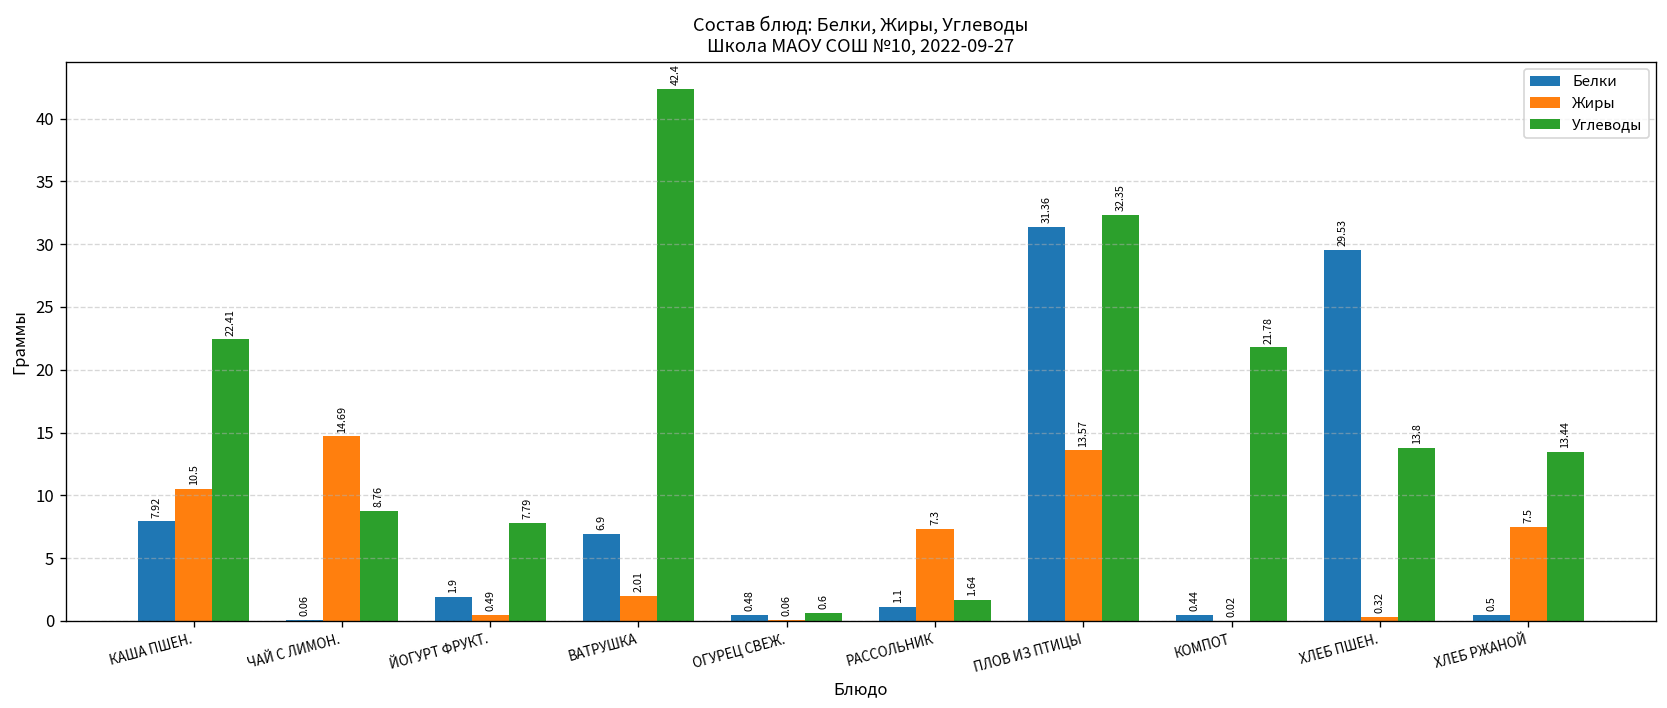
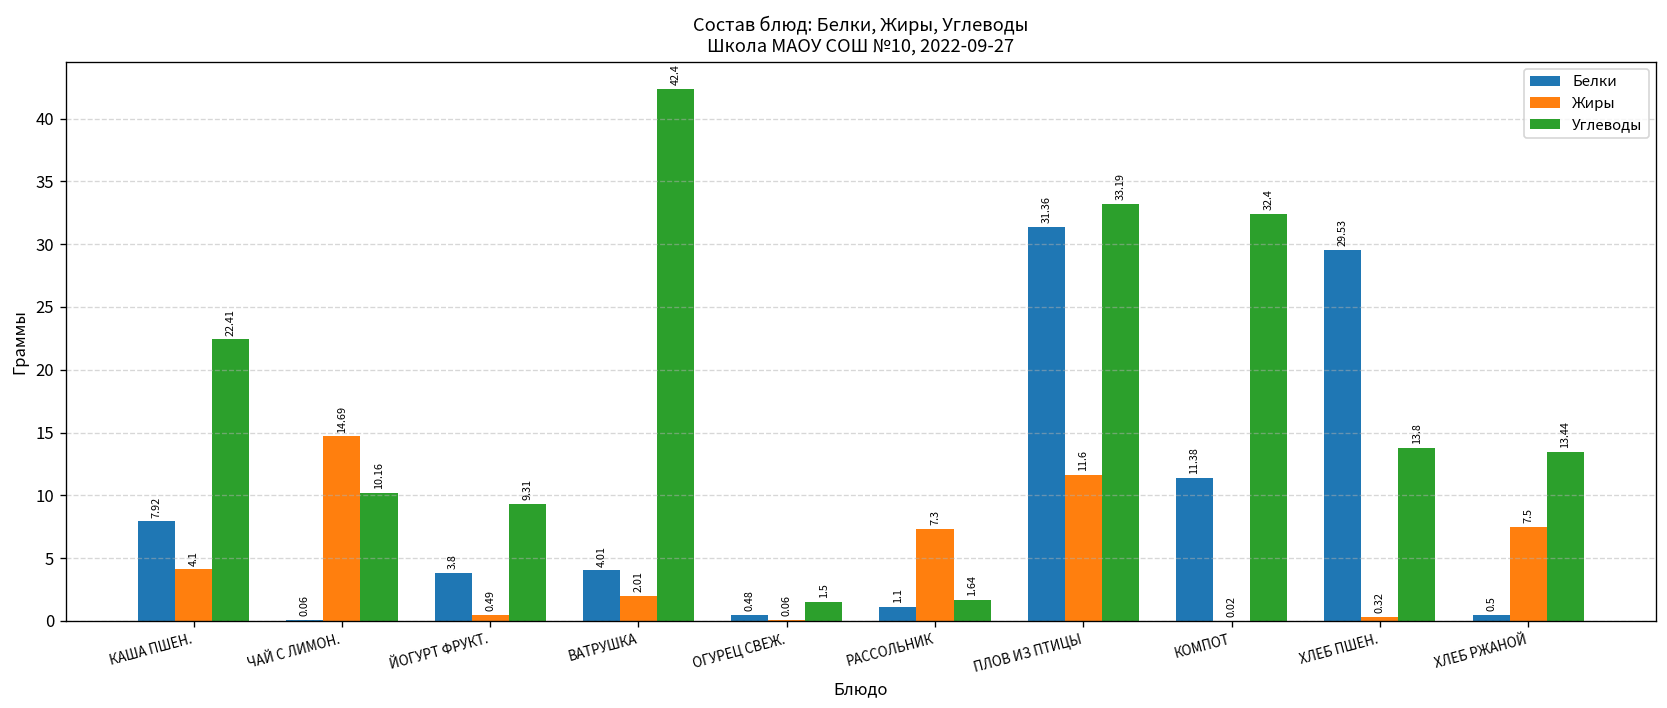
  {
    "Белки": {
      "КАША ПШЕН.": 7.92,
      "ЧАЙ С ЛИМОН.": 0.06,
-     "ЙОГУРТ ФРУКТ.": 1.9,
-     "ВАТРУШКА": 6.9,
+     "ЙОГУРТ ФРУКТ.": 3.8,
+     "ВАТРУШКА": 4.01,
      "ОГУРЕЦ СВЕЖ.": 0.48,
      "РАССОЛЬНИК": 1.1,
      "ПЛОВ ИЗ ПТИЦЫ": 31.36,
-     "КОМПОТ": 0.44,
+     "КОМПОТ": 11.38,
      "ХЛЕБ ПШЕН.": 29.53,
      "ХЛЕБ РЖАНОЙ": 0.5
    },
    "Жиры": {
-     "КАША ПШЕН.": 10.5,
+     "КАША ПШЕН.": 4.1,
      "ЧАЙ С ЛИМОН.": 14.69,
      "ЙОГУРТ ФРУКТ.": 0.49,
      "ВАТРУШКА": 2.01,
      "ОГУРЕЦ СВЕЖ.": 0.06,
      "РАССОЛЬНИК": 7.3,
-     "ПЛОВ ИЗ ПТИЦЫ": 13.57,
+     "ПЛОВ ИЗ ПТИЦЫ": 11.6,
      "КОМПОТ": 0.02,
      "ХЛЕБ ПШЕН.": 0.32,
      "ХЛЕБ РЖАНОЙ": 7.5
    },
    "Углеводы": {
      "КАША ПШЕН.": 22.41,
-     "ЧАЙ С ЛИМОН.": 8.76,
-     "ЙОГУРТ ФРУКТ.": 7.79,
+     "ЧАЙ С ЛИМОН.": 10.16,
+     "ЙОГУРТ ФРУКТ.": 9.31,
      "ВАТРУШКА": 42.4,
-     "ОГУРЕЦ СВЕЖ.": 0.6,
+     "ОГУРЕЦ СВЕЖ.": 1.5,
      "РАССОЛЬНИК": 1.64,
-     "ПЛОВ ИЗ ПТИЦЫ": 32.35,
-     "КОМПОТ": 21.78,
+     "ПЛОВ ИЗ ПТИЦЫ": 33.19,
+     "КОМПОТ": 32.4,
      "ХЛЕБ ПШЕН.": 13.8,
      "ХЛЕБ РЖАНОЙ": 13.44
    }
  }
